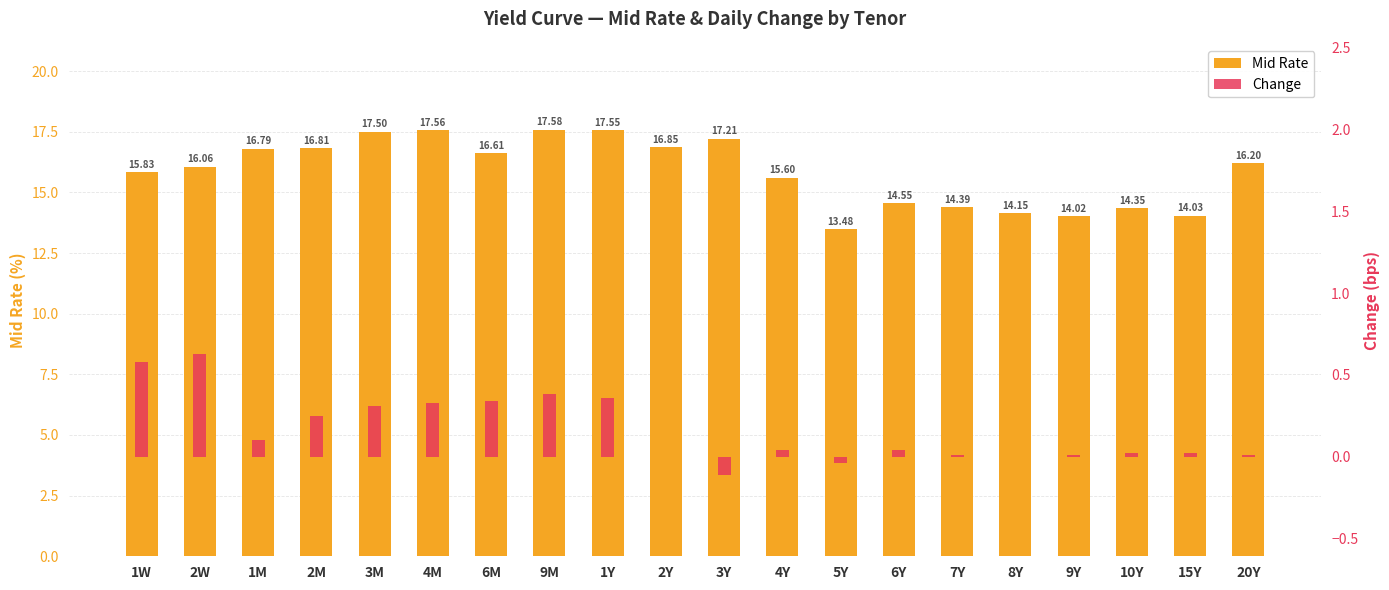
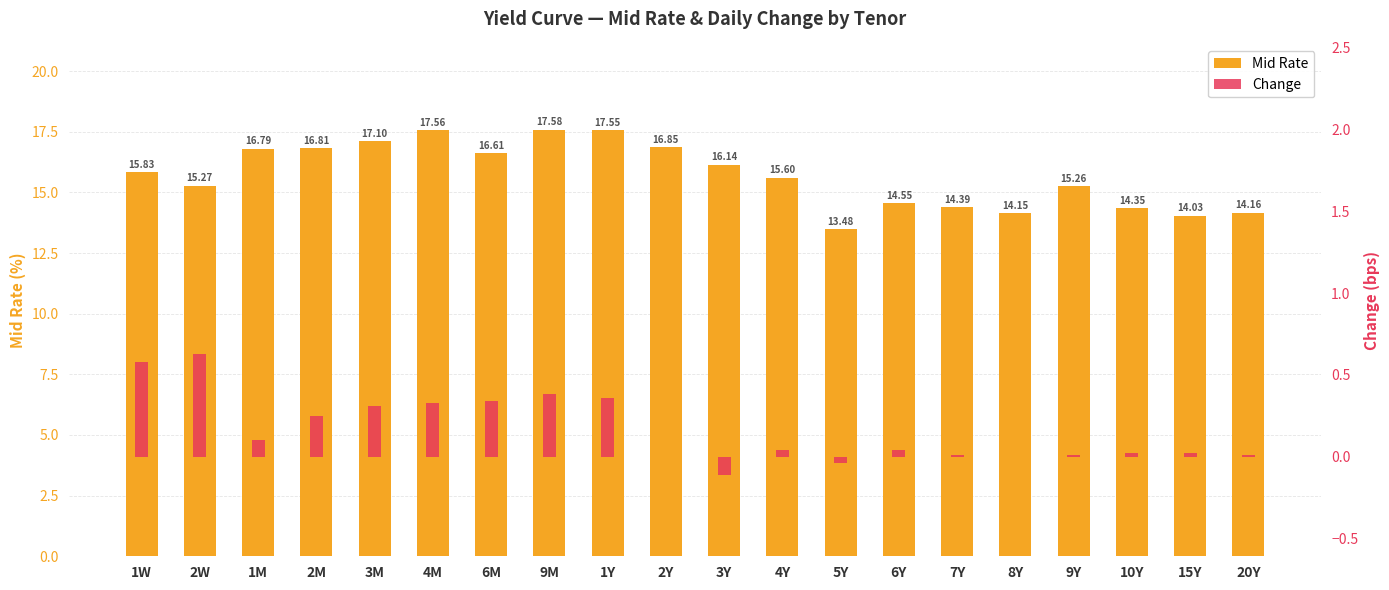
  {
    "Mid Rate": {
      "1W": 15.83,
-     "2W": 16.06,
+     "2W": 15.27,
      "1M": 16.79,
      "2M": 16.81,
-     "3M": 17.50,
+     "3M": 17.10,
      "4M": 17.56,
      "6M": 16.61,
      "9M": 17.58,
      "1Y": 17.55,
      "2Y": 16.85,
-     "3Y": 17.21,
+     "3Y": 16.14,
      "4Y": 15.60,
      "5Y": 13.48,
      "6Y": 14.55,
      "7Y": 14.39,
      "8Y": 14.15,
-     "9Y": 14.02,
+     "9Y": 15.26,
      "10Y": 14.35,
      "15Y": 14.03,
-     "20Y": 16.20
+     "20Y": 14.16
    }
  }
